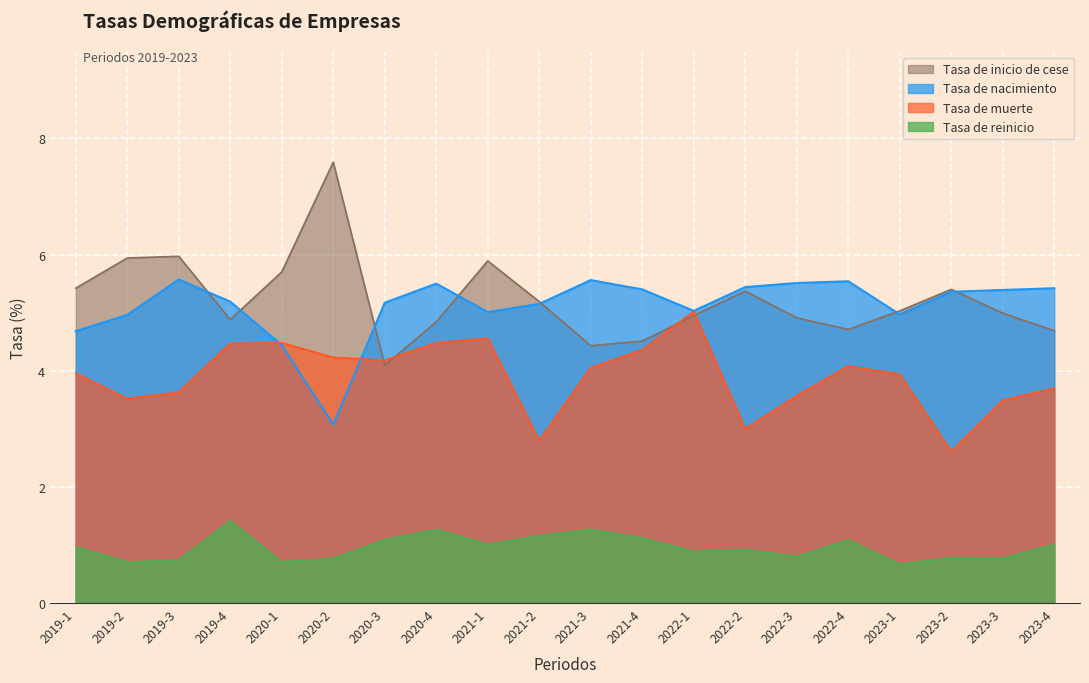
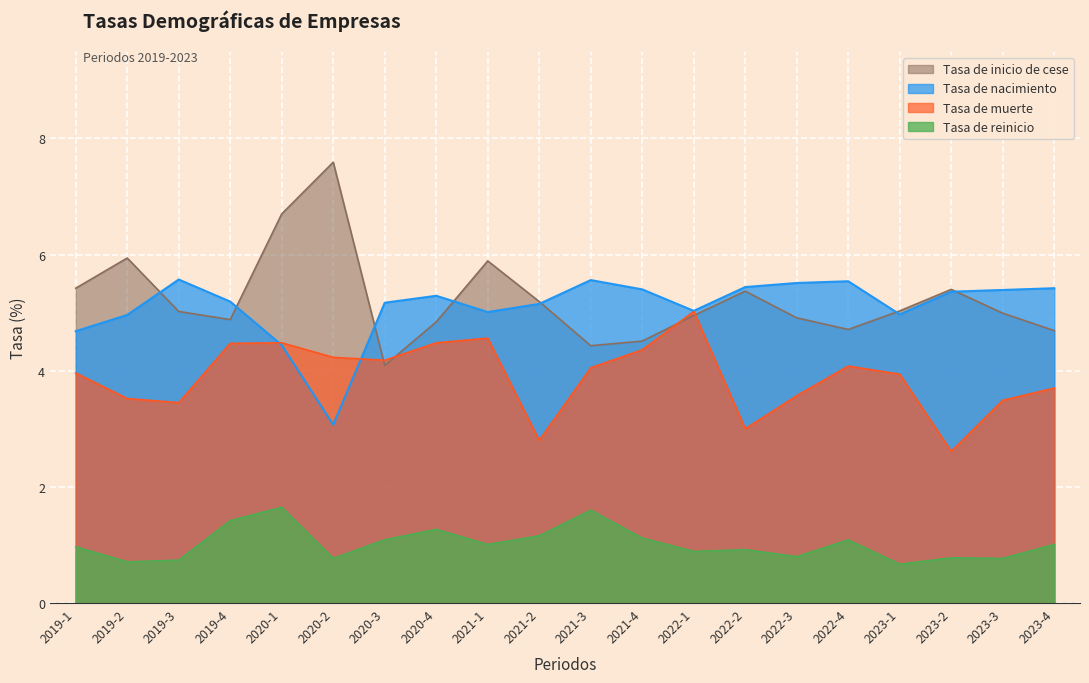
  {
    "Tasa de inicio de cese": {
      "2019-1": 5.4,
      "2019-2": 5.9,
-     "2019-3": 6.0,
+     "2019-3": 5.0,
      "2019-4": 4.9,
-     "2020-1": 5.7,
+     "2020-1": 6.7,
      "2020-2": 7.6,
      "2020-3": 4.1,
      "2020-4": 4.8,
      "2021-1": 5.9,
      "2021-3": 4.4,
      "2021-4": 4.5,
      "2022-1": 5.0,
      "2022-2": 5.4,
      "2022-3": 4.9,
      "2022-4": 4.7,
      "2023-1": 5.0,
      "2023-3": 5.0,
      "2023-4": 4.7
    },
    "Tasa de nacimiento": {
      "2019-1": 4.7,
      "2019-2": 5.0,
      "2019-3": 5.6,
      "2019-4": 5.2,
      "2020-2": 3.1,
      "2020-3": 5.2,
-     "2020-4": 5.5,
+     "2020-4": 5.3,
      "2021-1": 5.0,
      "2021-3": 5.6,
      "2021-4": 5.4,
      "2022-2": 5.4,
      "2022-3": 5.5,
      "2022-4": 5.5,
      "2023-1": 5.0,
      "2023-3": 5.4,
      "2023-4": 5.4
    },
    "Tasa de muerte": {
      "2019-1": 4.0,
      "2019-2": 3.5,
-     "2019-3": 3.6,
+     "2019-3": 3.5,
      "2019-4": 4.5,
      "2020-2": 4.2,
      "2020-3": 4.2,
      "2020-4": 4.5,
      "2021-1": 4.6,
      "2021-2": 2.8,
      "2021-3": 4.1,
      "2021-4": 4.4,
      "2022-2": 3.0,
      "2022-3": 3.6,
      "2022-4": 4.1,
      "2023-1": 3.9,
      "2023-2": 2.6,
      "2023-3": 3.5,
      "2023-4": 3.7
    },
    "Tasa de reinicio": {
      "2019-1": 1.0,
      "2019-2": 0.7,
      "2019-3": 0.7,
      "2019-4": 1.4,
-     "2020-1": 0.7,
+     "2020-1": 1.7,
      "2020-2": 0.8,
      "2020-3": 1.1,
      "2020-4": 1.3,
      "2021-1": 1.0,
      "2021-2": 1.2,
-     "2021-3": 1.3,
+     "2021-3": 1.6,
      "2021-4": 1.1,
      "2022-1": 0.9,
      "2022-2": 0.9,
      "2022-3": 0.8,
      "2022-4": 1.1,
      "2023-1": 0.7,
      "2023-2": 0.8,
      "2023-3": 0.8,
      "2023-4": 1.0
    }
  }
